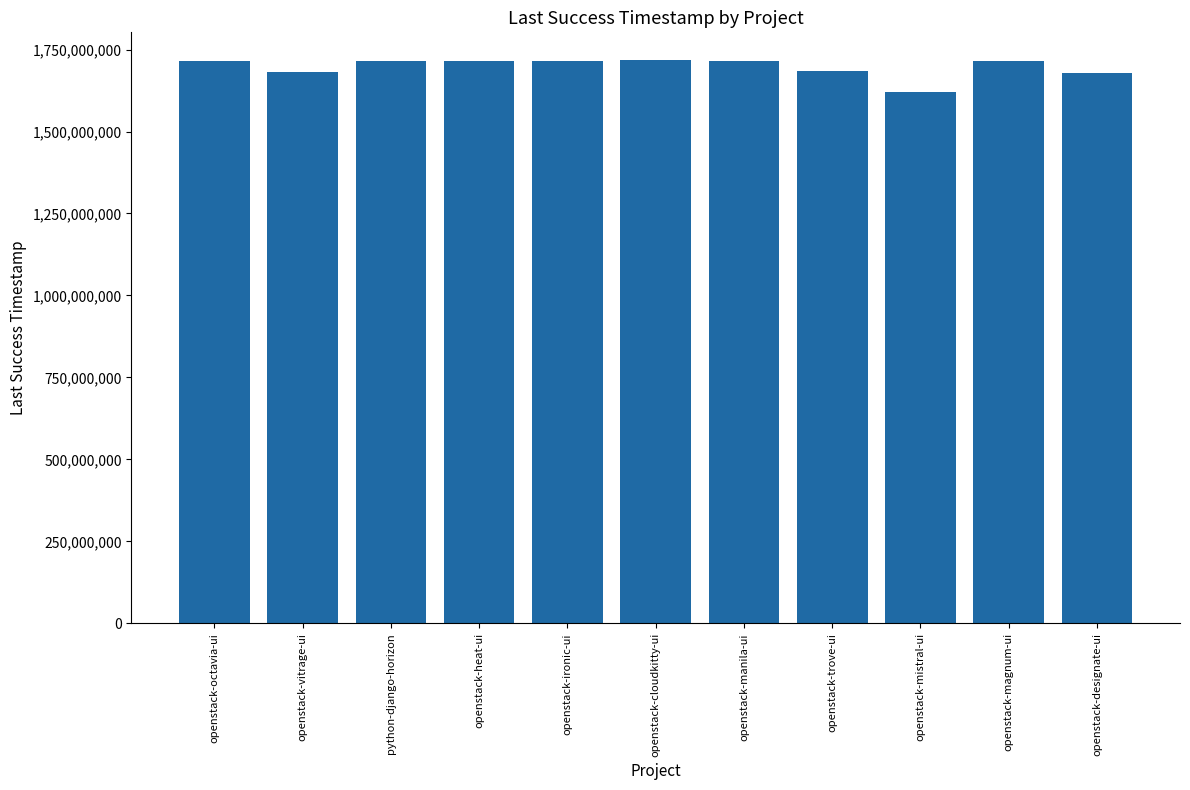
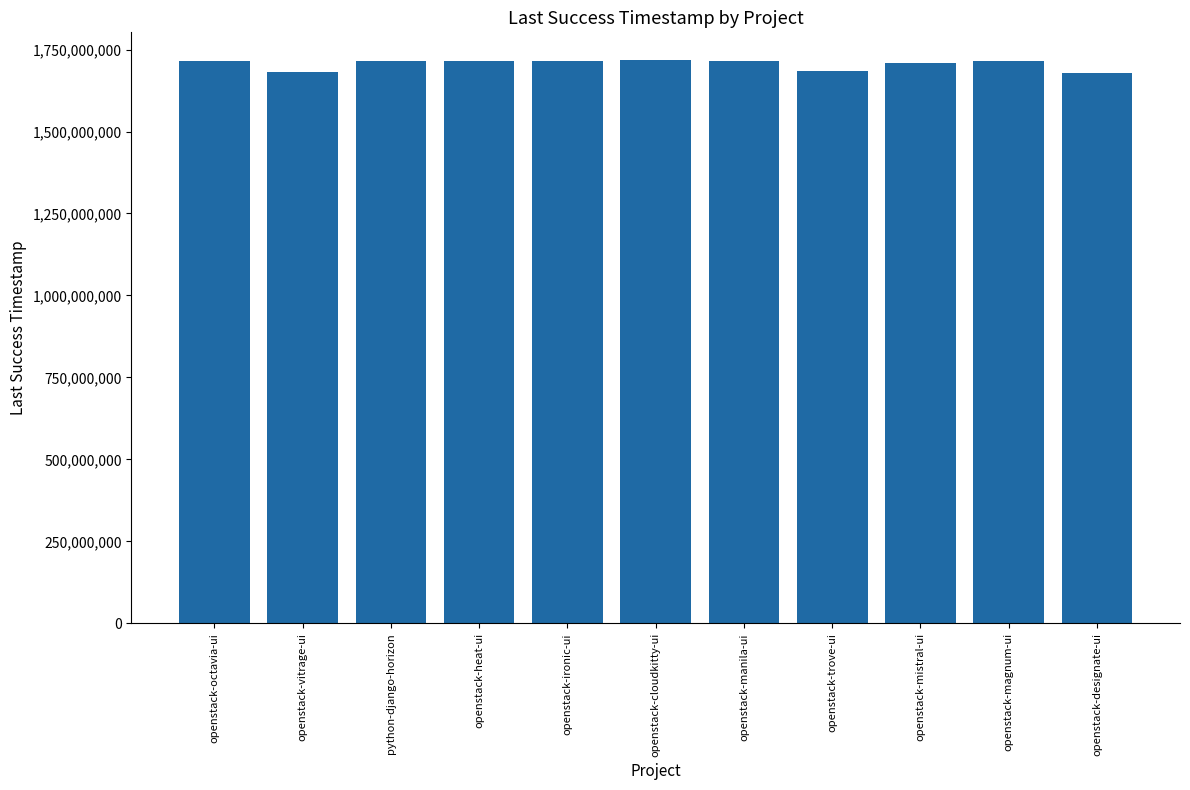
  {
    "openstack-octavia-ui": "1,720,000,000",
    "openstack-vitrage-ui": "1,680,000,000",
    "python-django-horizon": "1,720,000,000",
    "openstack-heat-ui": "1,720,000,000",
    "openstack-ironic-ui": "1,710,000,000",
    "openstack-cloudkitty-ui": "1,720,000,000",
    "openstack-manila-ui": "1,720,000,000",
    "openstack-trove-ui": "1,690,000,000",
-   "openstack-mistral-ui": "1,620,000,000",
+   "openstack-mistral-ui": "1,710,000,000",
    "openstack-magnum-ui": "1,720,000,000",
    "openstack-designate-ui": "1,680,000,000"
  }
